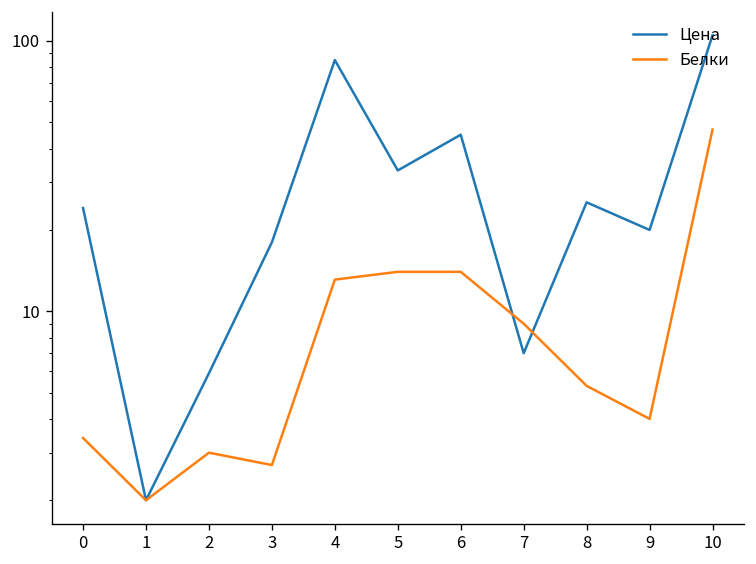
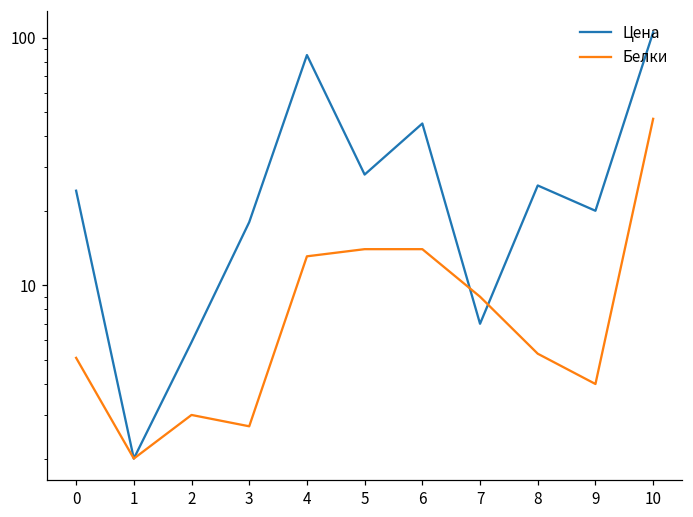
  {
    "Цена": {
      "0": 24,
      "2": 6,
      "3": 18,
      "4": 85,
-     "5": 33,
+     "5": 28,
      "6": 45,
      "7": 7,
      "8": 25,
      "9": 20,
      "10": 110
    },
    "Белки": {
-     "0": 3.4,
+     "0": 5.1,
      "2": 3.0,
      "3": 2.7,
      "4": 13,
      "5": 14,
      "6": 14,
      "7": 9.0,
      "8": 5.3,
      "9": 4.0,
      "10": 47
    }
  }
